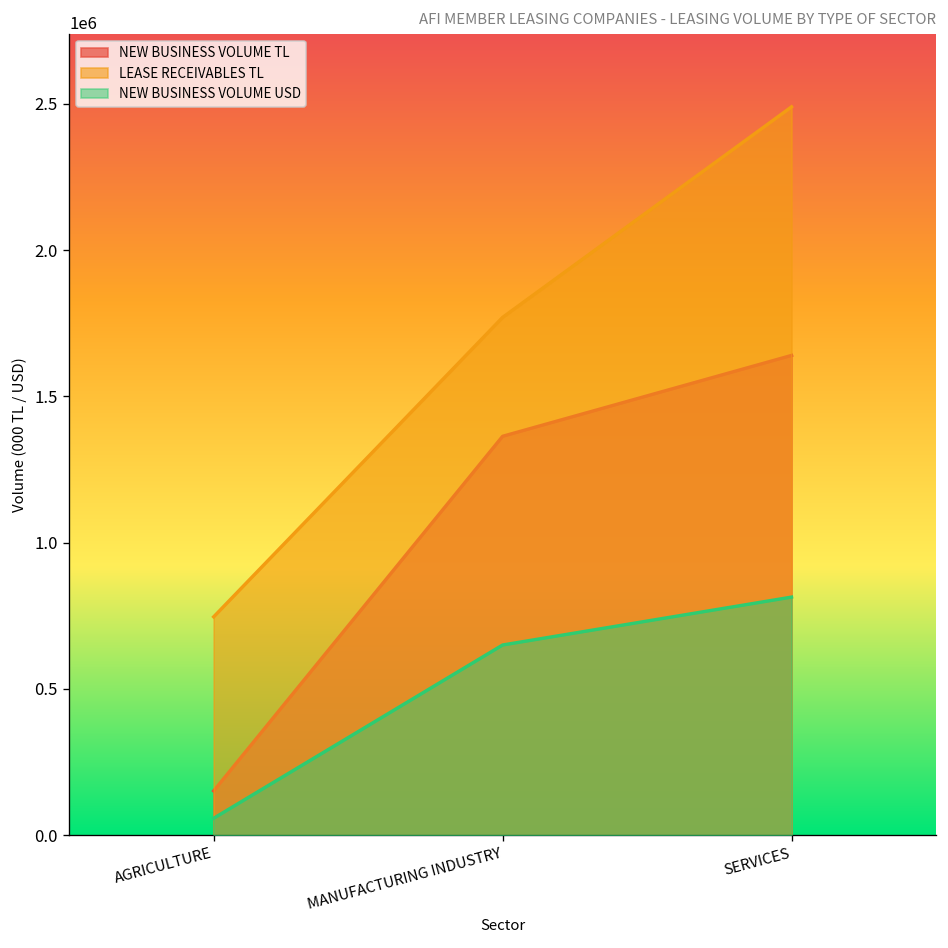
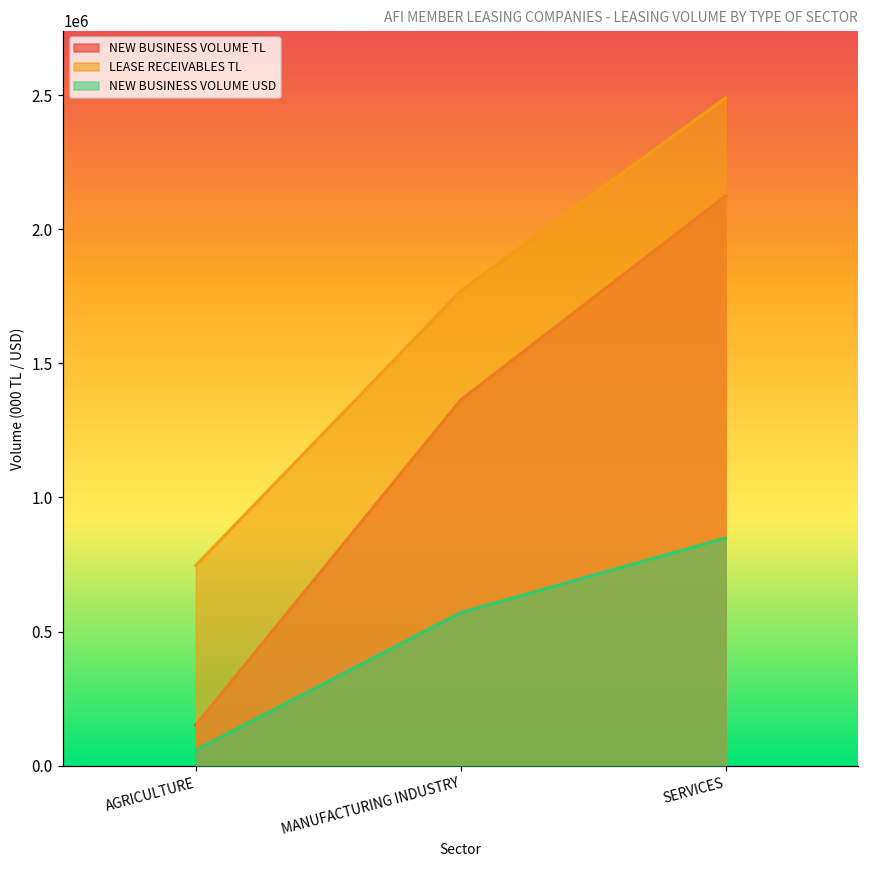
  {
    "NEW BUSINESS VOLUME TL": {
      "AGRICULTURE": 150000,
      "MANUFACTURING INDUSTRY": 1360000,
-     "SERVICES": 1640000
+     "SERVICES": 2120000
    },
    "LEASE RECEIVABLES TL": {
      "AGRICULTURE": 750000,
      "MANUFACTURING INDUSTRY": 1770000,
      "SERVICES": 2490000
    },
    "NEW BUSINESS VOLUME USD": {
      "AGRICULTURE": 60000,
-     "MANUFACTURING INDUSTRY": 650000,
-     "SERVICES": 810000
+     "MANUFACTURING INDUSTRY": 570000,
+     "SERVICES": 850000
    }
  }
